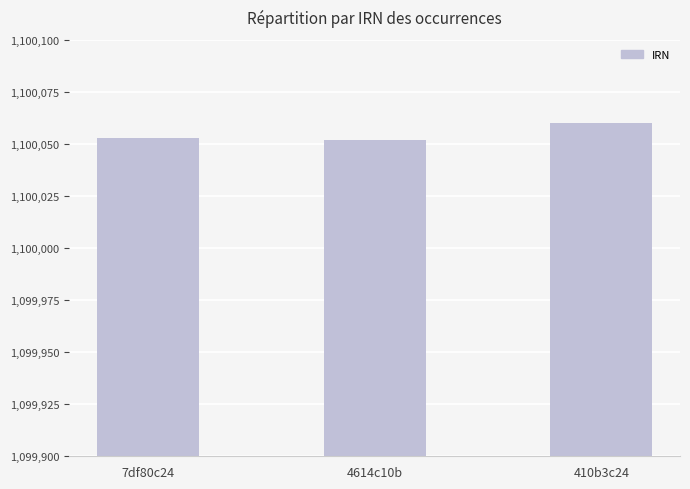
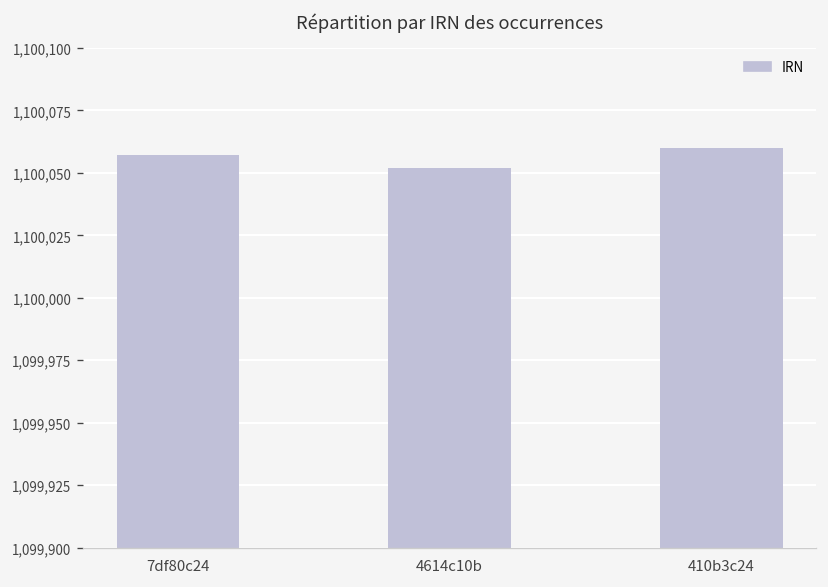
  {
-   "7df80c24": "1,100,053",
+   "7df80c24": "1,100,057",
    "4614c10b": "1,100,052",
    "410b3c24": "1,100,060"
  }
